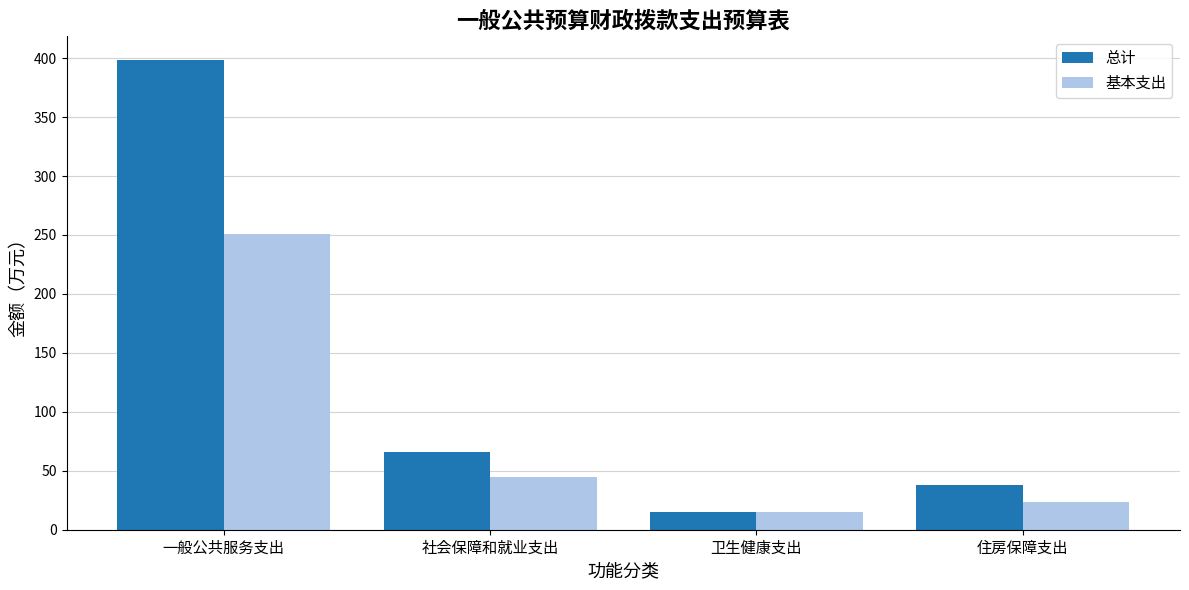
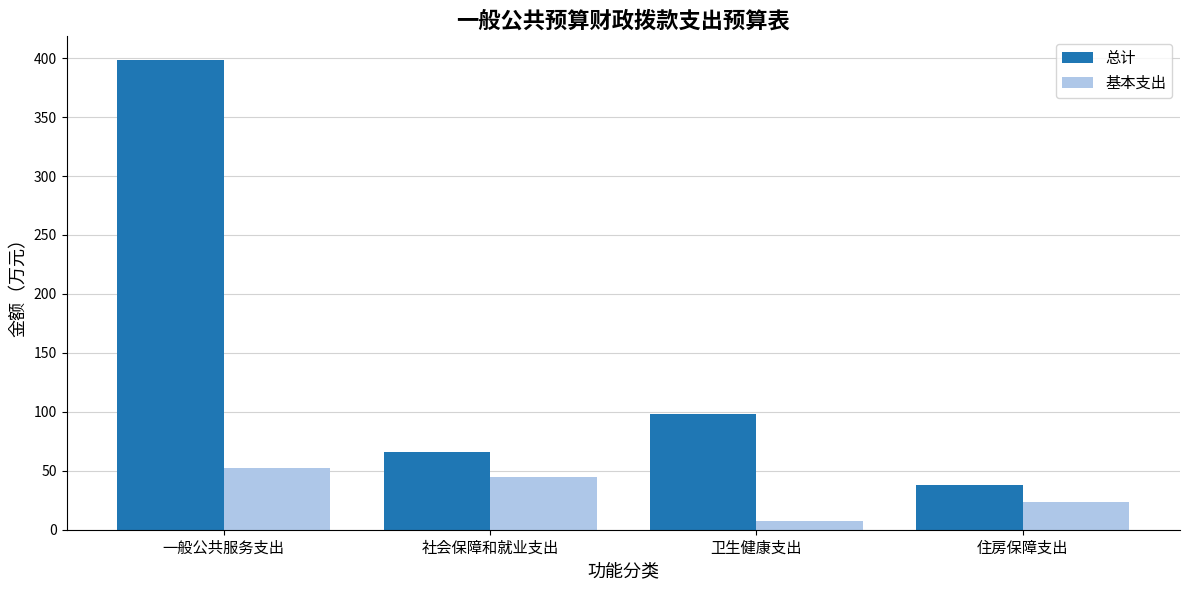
  {
    "总计": {
      "一般公共服务支出": 399,
      "社会保障和就业支出": 66,
-     "卫生健康支出": 15,
+     "卫生健康支出": 98,
      "住房保障支出": 38
    },
    "基本支出": {
-     "一般公共服务支出": 251,
+     "一般公共服务支出": 53,
      "社会保障和就业支出": 45,
-     "卫生健康支出": 15,
+     "卫生健康支出": 8,
      "住房保障支出": 23
    }
  }
